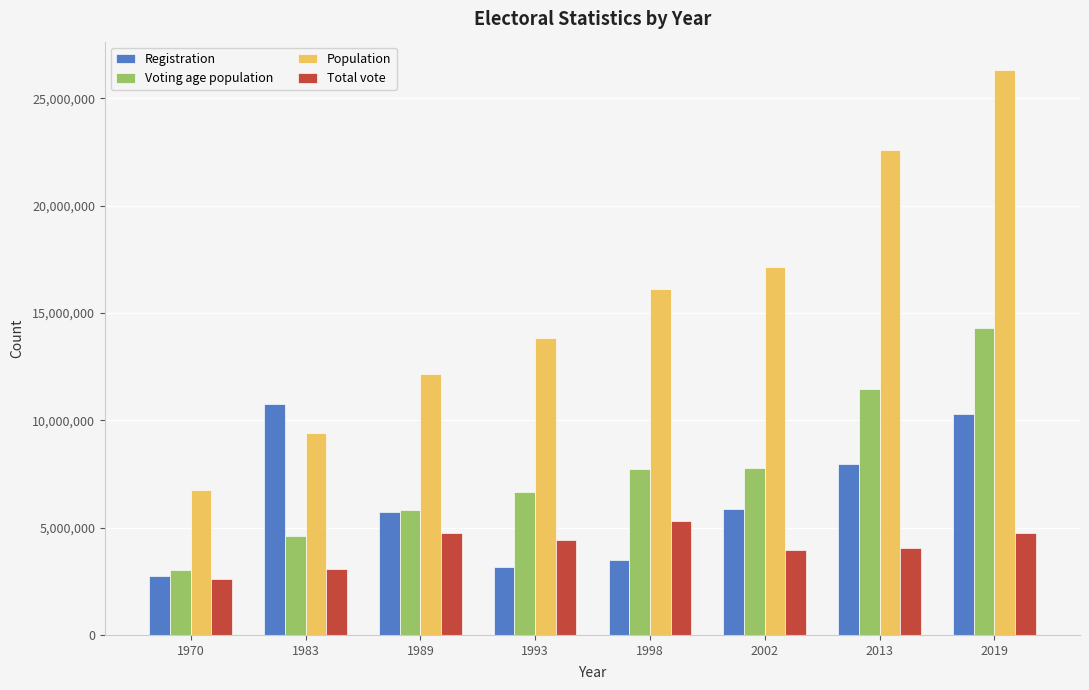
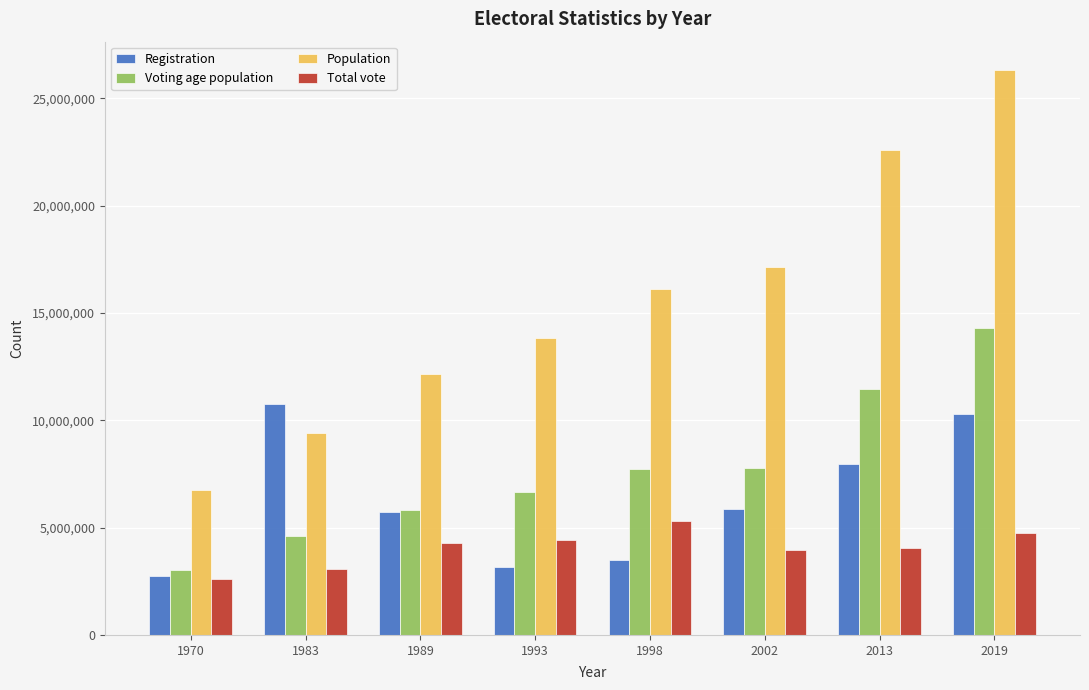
  {
    "Registration": {
      "1970": "2,800,000",
      "1983": "10,800,000",
      "1989": "5,700,000",
      "1993": "3,200,000",
      "1998": "3,500,000",
      "2002": "5,800,000",
      "2013": "8,000,000",
      "2019": "10,300,000"
    },
    "Voting age population": {
      "1970": "3,000,000",
      "1983": "4,600,000",
      "1989": "5,800,000",
      "1993": "6,600,000",
      "1998": "7,700,000",
      "2002": "7,800,000",
      "2013": "11,500,000",
      "2019": "14,300,000"
    },
    "Population": {
      "1970": "6,800,000",
      "1983": "9,400,000",
      "1989": "12,200,000",
      "1993": "13,900,000",
      "1998": "16,100,000",
      "2002": "17,100,000",
      "2013": "22,600,000",
      "2019": "26,300,000"
    },
    "Total vote": {
      "1970": "2,600,000",
      "1983": "3,100,000",
-     "1989": "4,700,000",
+     "1989": "4,300,000",
      "1993": "4,400,000",
      "1998": "5,300,000",
      "2002": "4,000,000",
      "2013": "4,000,000",
      "2019": "4,700,000"
    }
  }
